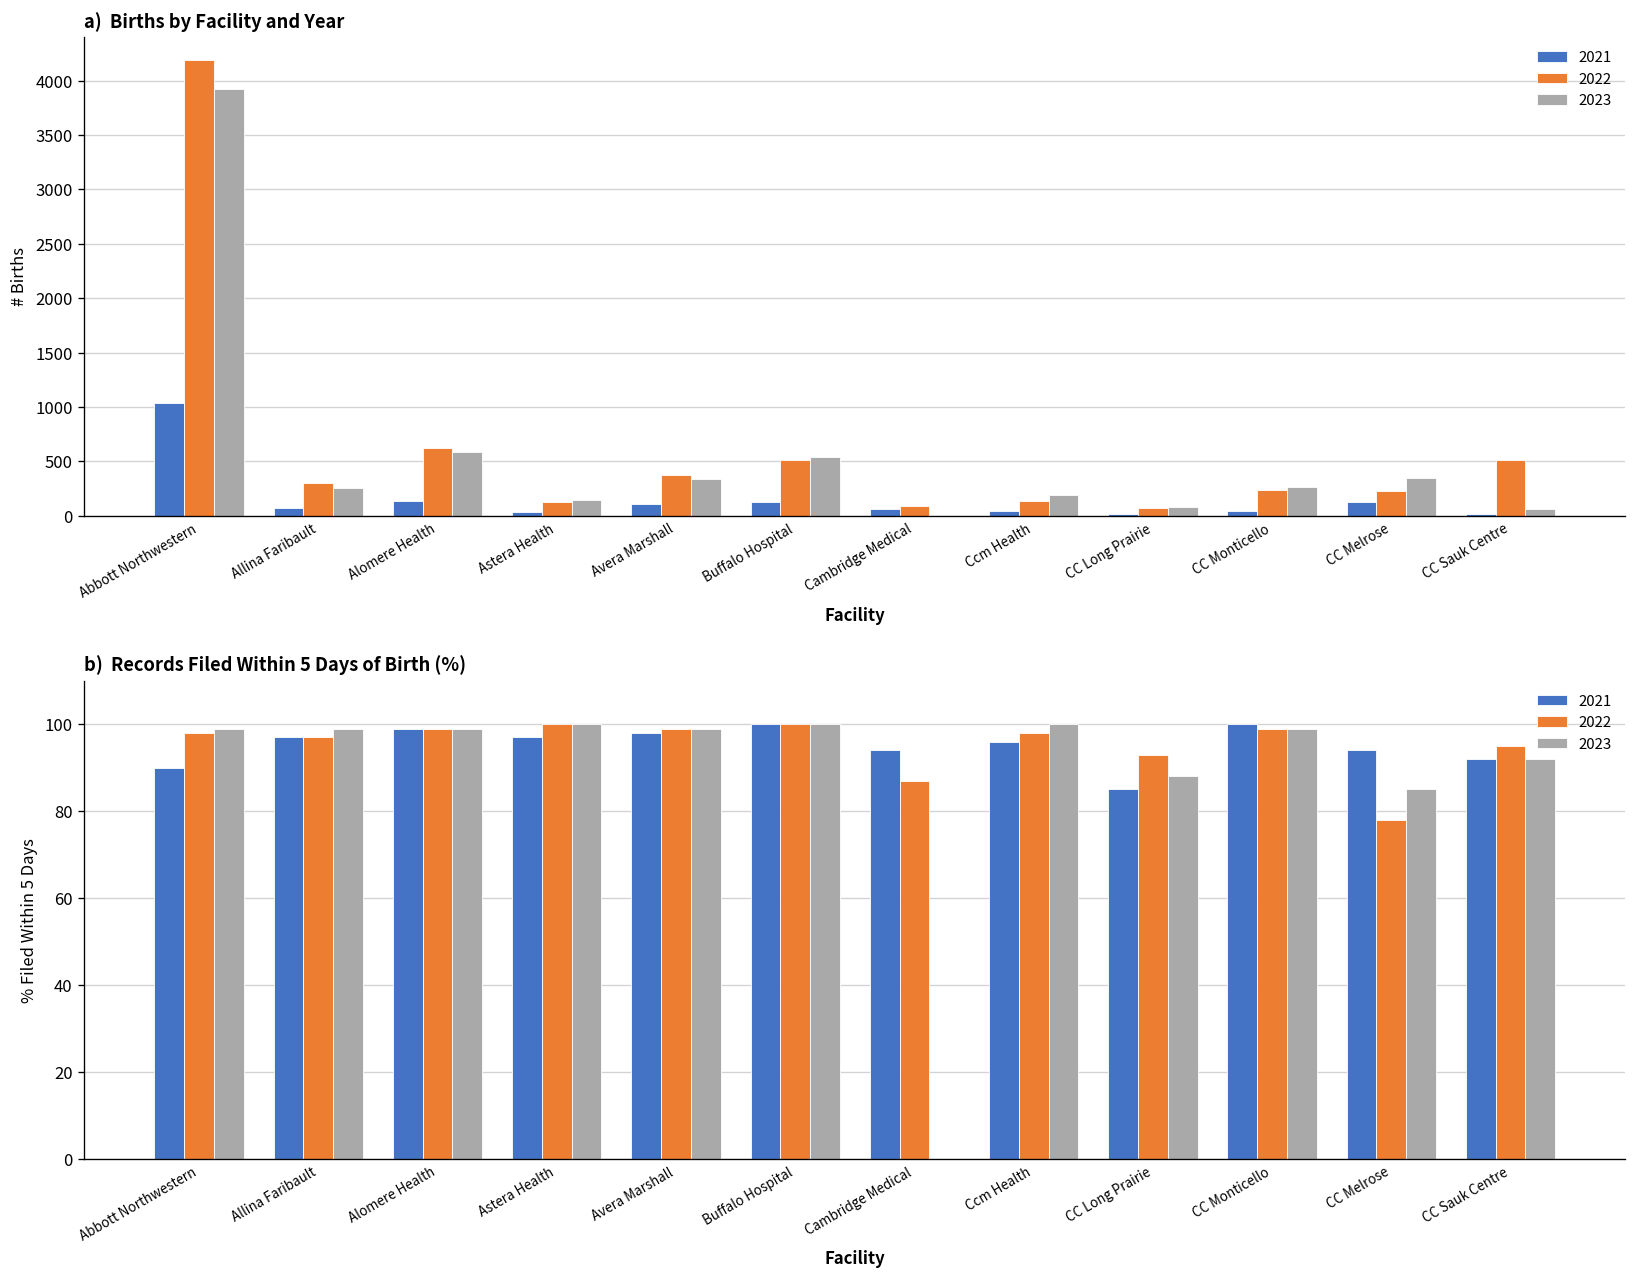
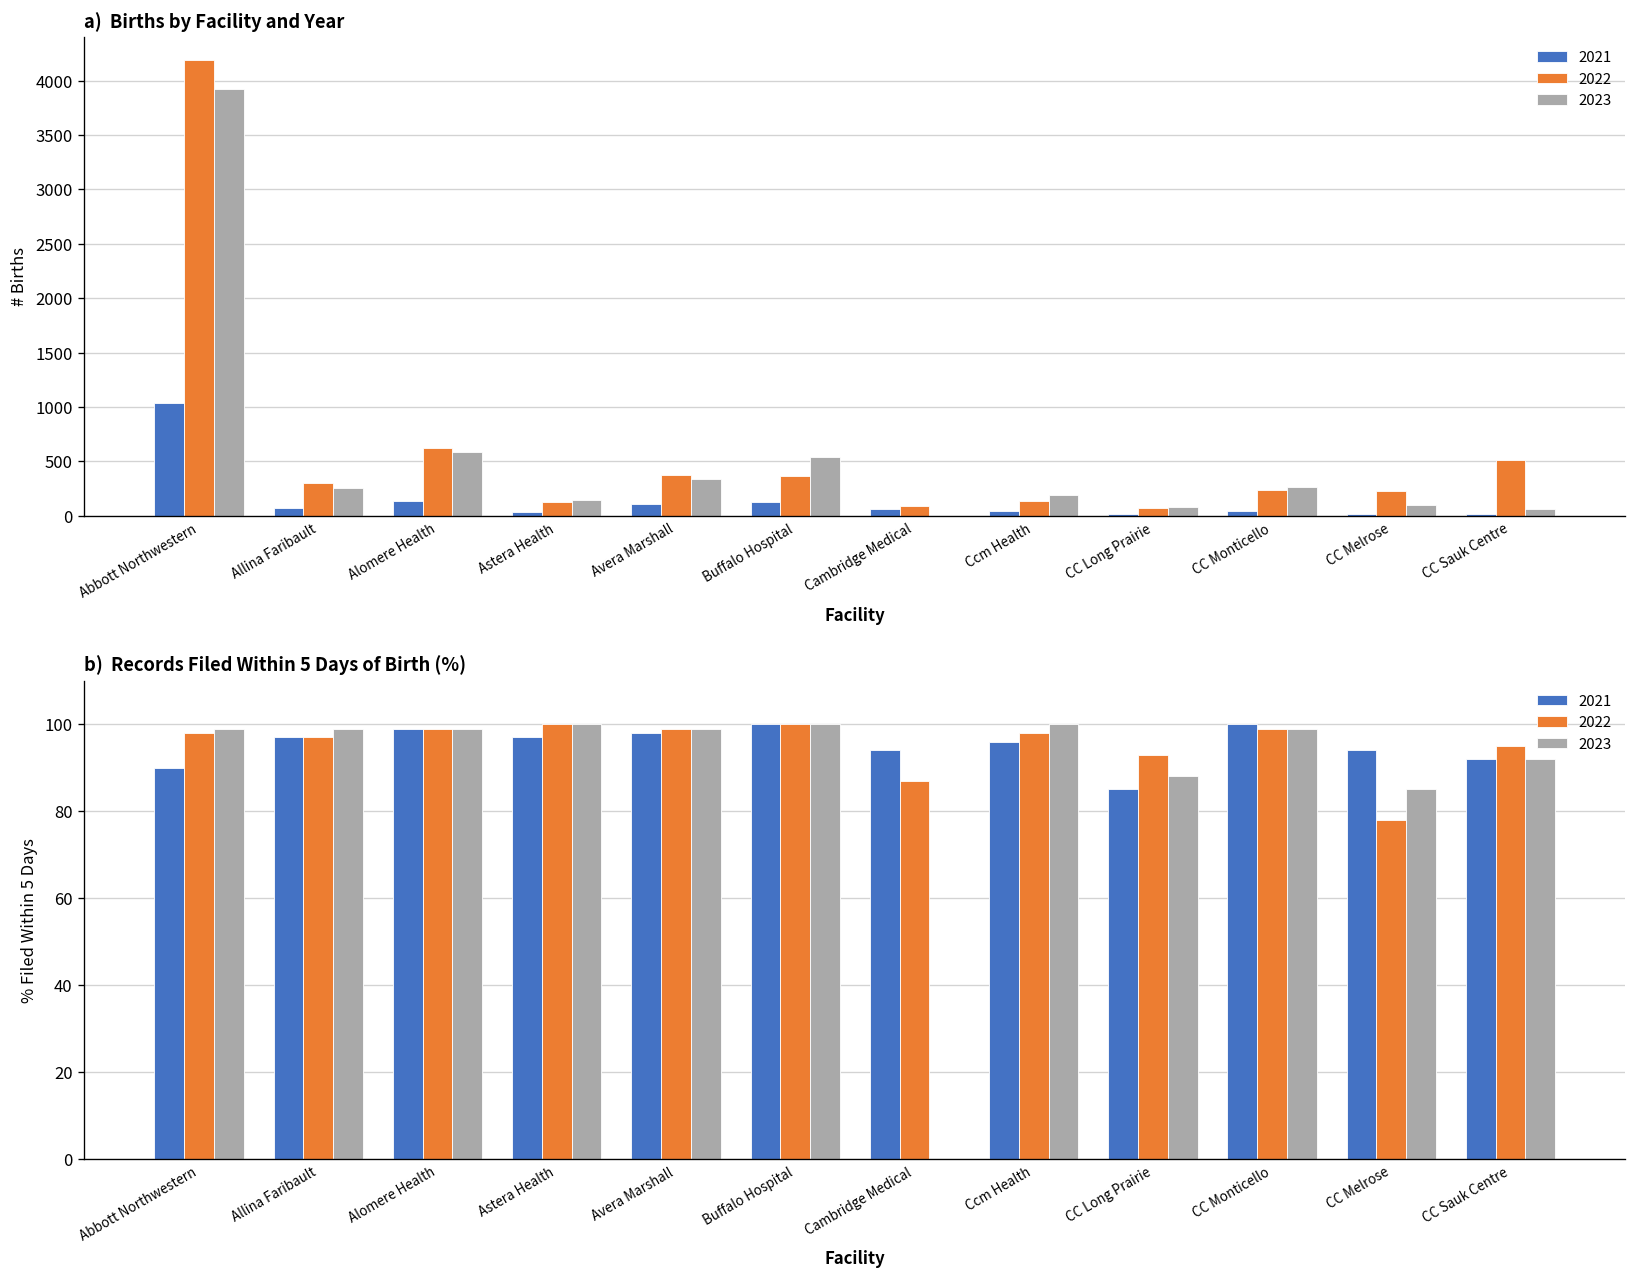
  {
    "a) Births by Facility and Year": {
      "2021": {
        "Abbott Northwestern": 1000,
        "Allina Faribault": 100,
        "Alomere Health": 100,
        "Astera Health": 0,
        "Avera Marshall": 100,
        "Buffalo Hospital": 100,
        "Cambridge Medical": 100,
        "Ccm Health": 0,
        "CC Monticello": 0,
-       "CC Melrose": 100
+       "CC Melrose": 0
      },
      "2022": {
        "Abbott Northwestern": 4200,
        "Allina Faribault": 300,
        "Alomere Health": 600,
        "Astera Health": 100,
        "Avera Marshall": 400,
-       "Buffalo Hospital": 500,
+       "Buffalo Hospital": 400,
        "Cambridge Medical": 100,
        "Ccm Health": 100,
        "CC Long Prairie": 100,
        "CC Monticello": 200,
        "CC Melrose": 200,
        "CC Sauk Centre": 500
      },
      "2023": {
        "Abbott Northwestern": 3900,
        "Allina Faribault": 300,
        "Alomere Health": 600,
        "Astera Health": 100,
        "Avera Marshall": 300,
        "Buffalo Hospital": 500,
        "Cambridge Medical": 0,
        "Ccm Health": 200,
        "CC Long Prairie": 100,
        "CC Monticello": 300,
-       "CC Melrose": 300,
+       "CC Melrose": 100,
        "CC Sauk Centre": 100
      }
    },
    "b) Records Filed Within 5 Days of Birth (%)": {
      "2021": {
        "Abbott Northwestern": 90,
        "Allina Faribault": 97,
        "Alomere Health": 99,
        "Astera Health": 97,
        "Avera Marshall": 98,
        "Buffalo Hospital": 100,
        "Cambridge Medical": 94,
        "Ccm Health": 96,
        "CC Long Prairie": 85,
        "CC Monticello": 100,
        "CC Melrose": 94,
        "CC Sauk Centre": 92
      },
      "2022": {
        "Abbott Northwestern": 98,
        "Allina Faribault": 97,
        "Alomere Health": 99,
        "Astera Health": 100,
        "Avera Marshall": 99,
        "Buffalo Hospital": 100,
        "Cambridge Medical": 87,
        "Ccm Health": 98,
        "CC Long Prairie": 93,
        "CC Monticello": 99,
        "CC Melrose": 78,
        "CC Sauk Centre": 95
      },
      "2023": {
        "Abbott Northwestern": 99,
        "Allina Faribault": 99,
        "Alomere Health": 99,
        "Astera Health": 100,
        "Avera Marshall": 99,
        "Buffalo Hospital": 100,
        "Cambridge Medical": 0,
        "Ccm Health": 100,
        "CC Long Prairie": 88,
        "CC Monticello": 99,
        "CC Melrose": 85,
        "CC Sauk Centre": 92
      }
    }
  }
